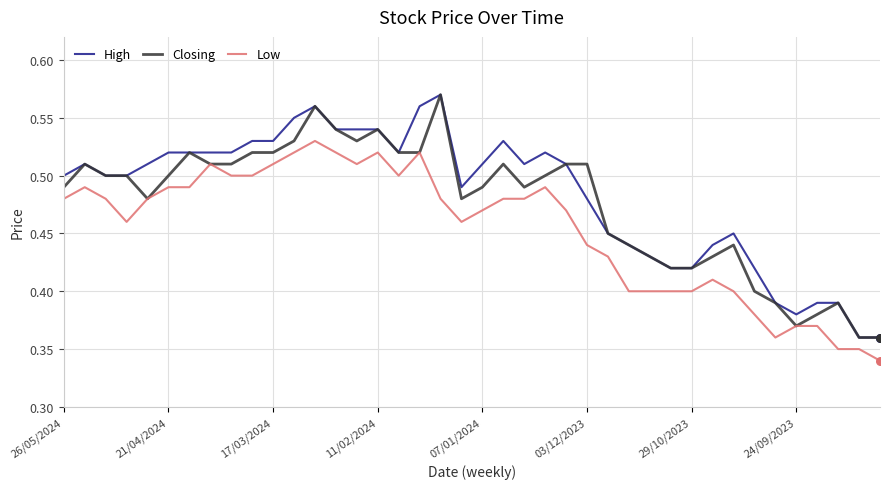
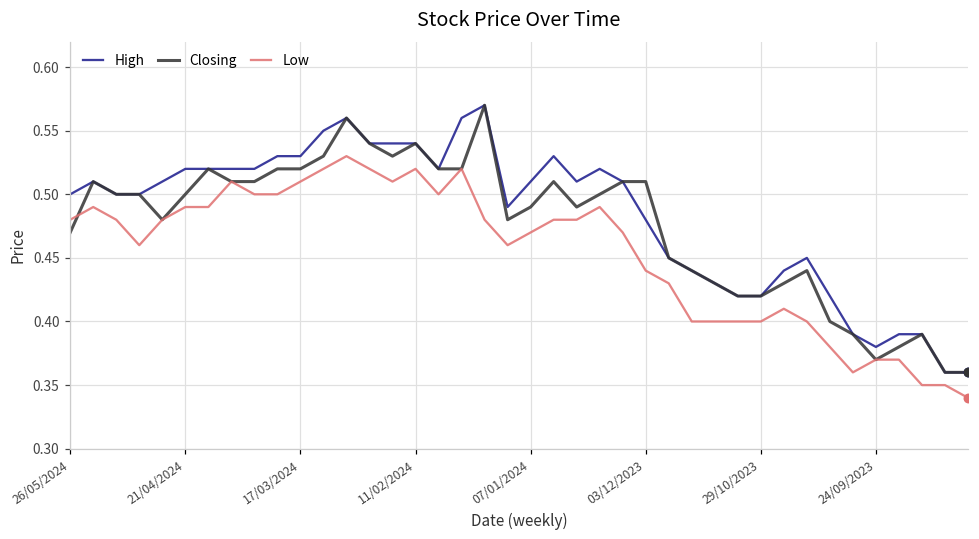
  {
    "Closing": {
-     "26/05/2024": 0.49,
+     "26/05/2024": 0.47,
      "21/04/2024": 0.50,
      "17/03/2024": 0.52,
      "07/01/2024": 0.49,
      "03/12/2023": 0.51
    }
  }
